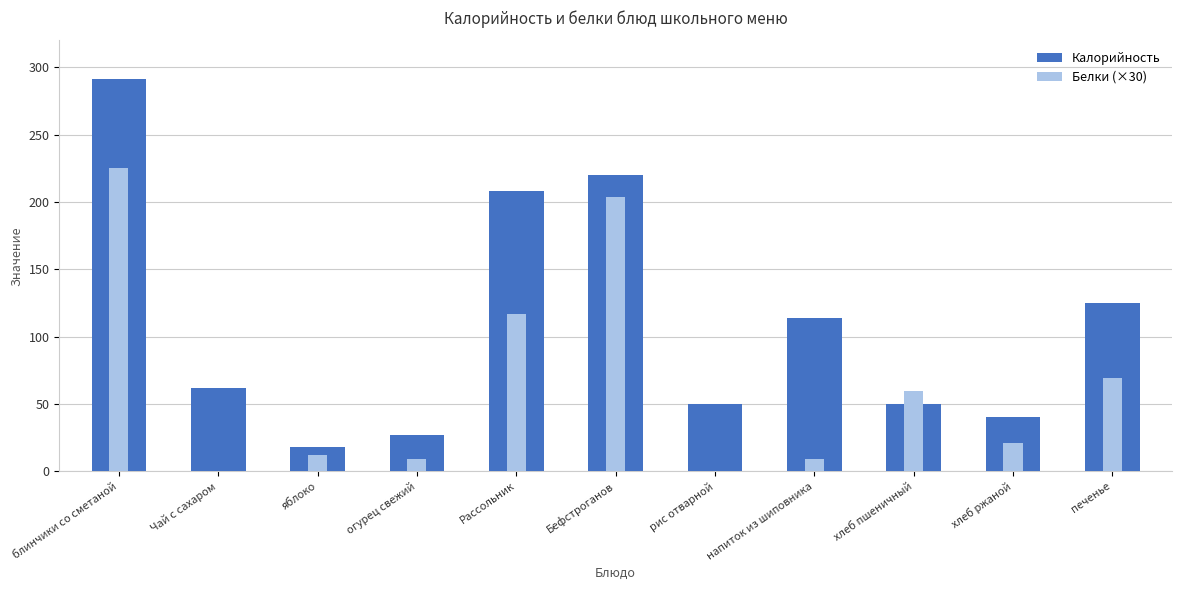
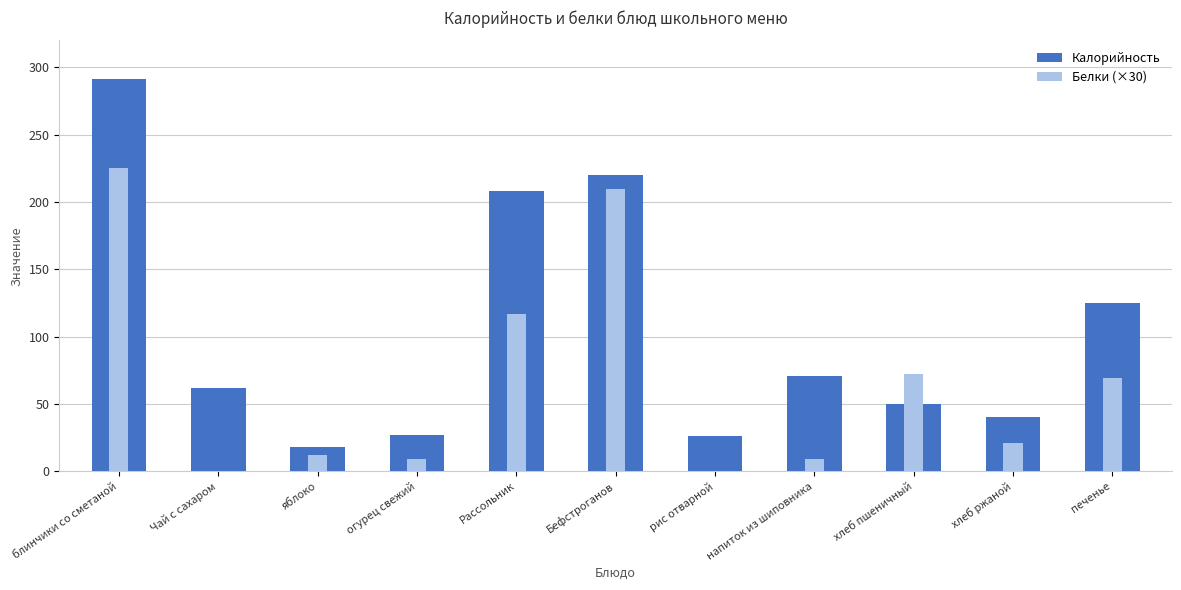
  {
    "Калорийность": {
      "блинчики со сметаной": 291,
      "Чай с сахаром": 62,
      "яблоко": 18,
      "огурец свежий": 27,
      "Рассольник": 208,
      "Бефстроганов": 220,
-     "рис отварной": 50,
-     "напиток из шиповника": 114,
+     "рис отварной": 26,
+     "напиток из шиповника": 71,
      "хлеб ржаной": 40,
      "печенье": 125
    },
    "Белки (×30)": {
      "Чай с сахаром": 0,
-     "Бефстроганов": 204,
+     "Бефстроганов": 210,
      "рис отварной": 0,
-     "хлеб пшеничный": 60
+     "хлеб пшеничный": 72
    }
  }
